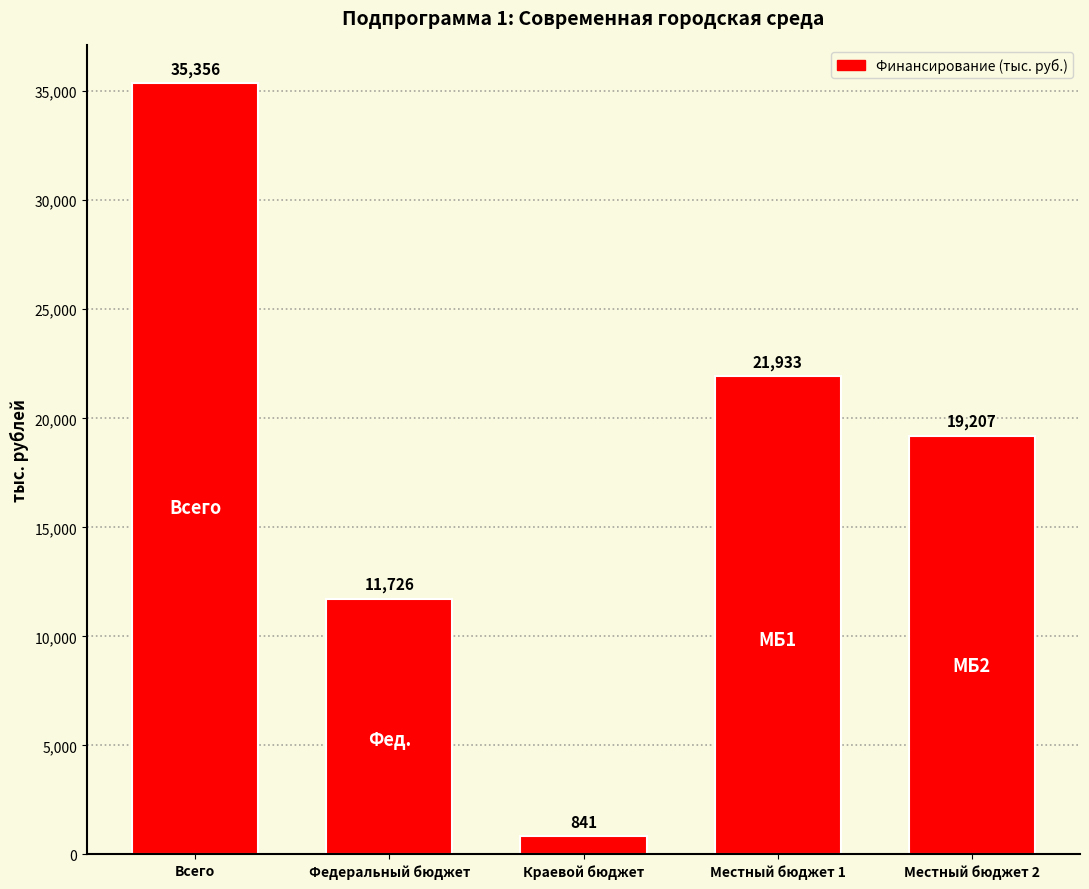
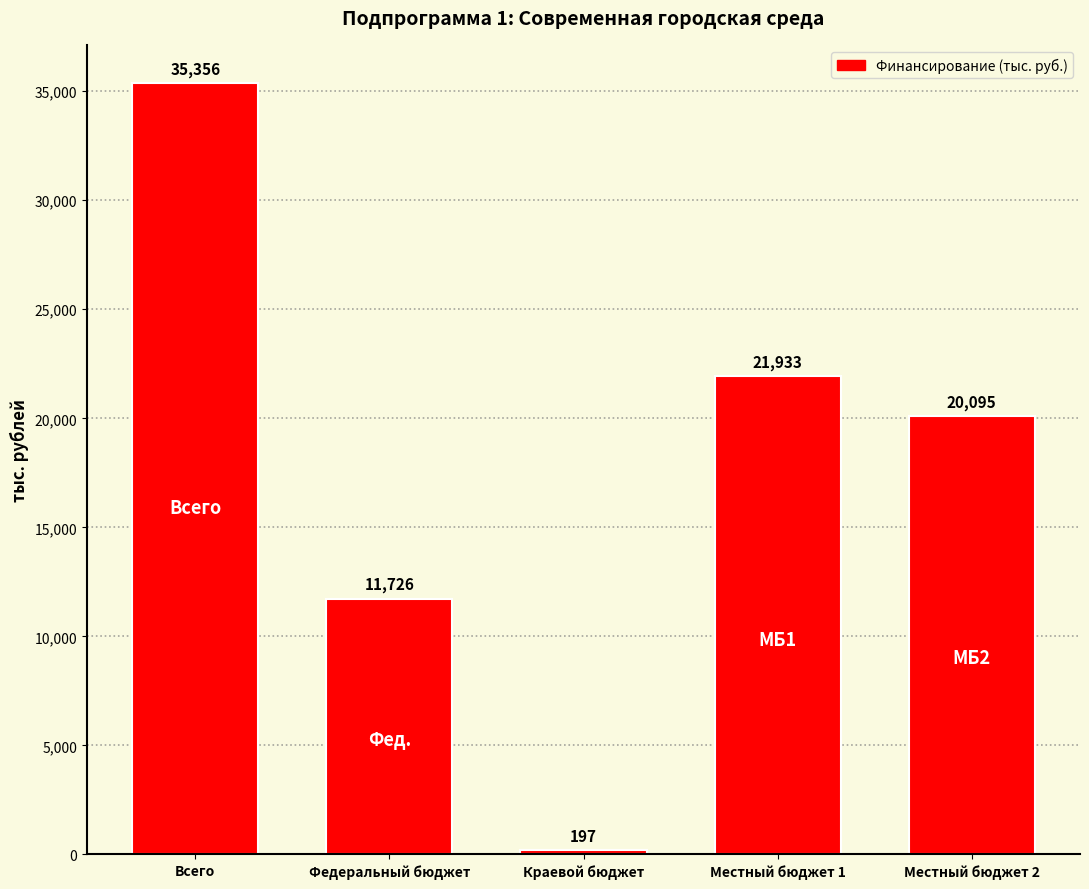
  {
    "Всего": "35,356",
    "Федеральный бюджет": "11,726",
-   "Краевой бюджет": "841",
+   "Краевой бюджет": "197",
    "Местный бюджет 1": "21,933",
-   "Местный бюджет 2": "19,207"
+   "Местный бюджет 2": "20,095"
  }
